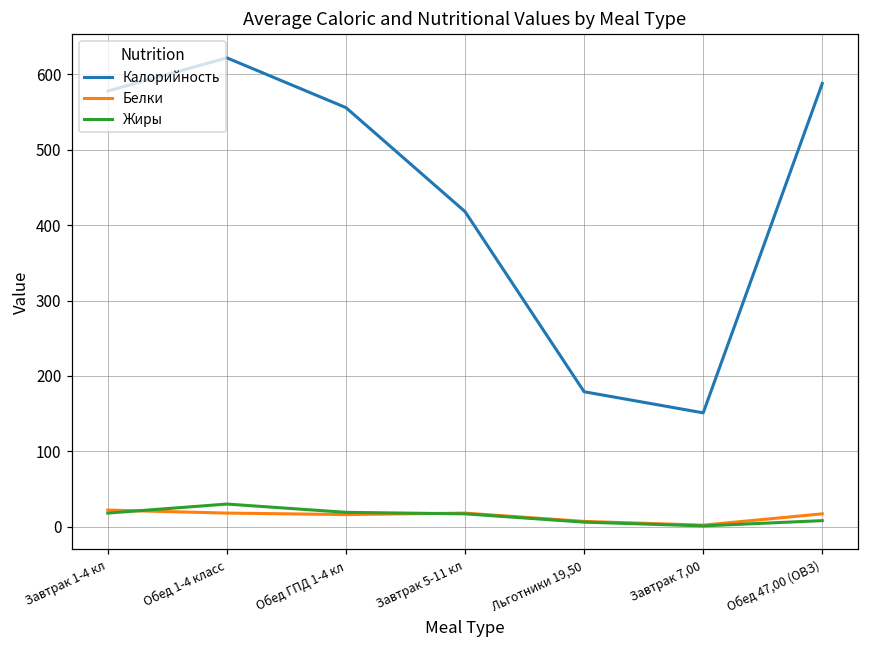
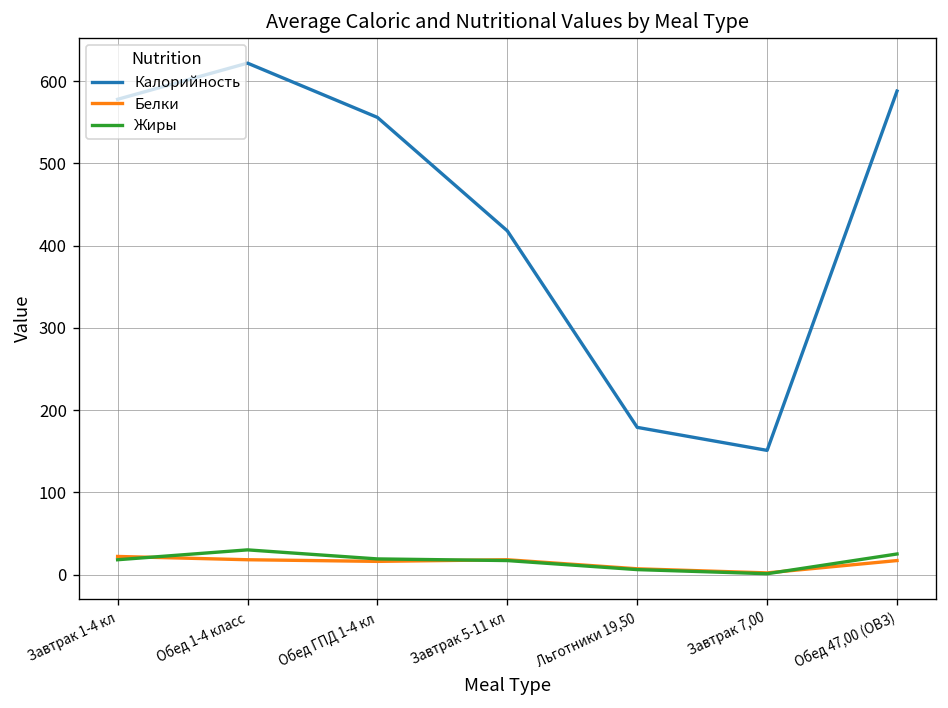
  {
    "Калорийность": {
      "Обед 1-4 класс": 620,
      "Обед ГПД 1-4 кл": 560,
      "Завтрак 5-11 кл": 420,
      "Льготники 19,50": 180,
      "Завтрак 7,00": 150,
      "Обед 47,00 (ОВЗ)": 590
    },
    "Белки": {
      "Завтрак 1-4 кл": 20,
      "Обед 1-4 класс": 20,
      "Обед 47,00 (ОВЗ)": 20
    },
    "Жиры": {
      "Завтрак 1-4 кл": 20,
      "Обед 1-4 класс": 30,
-     "Обед 47,00 (ОВЗ)": 10
+     "Обед 47,00 (ОВЗ)": 30
    }
  }
